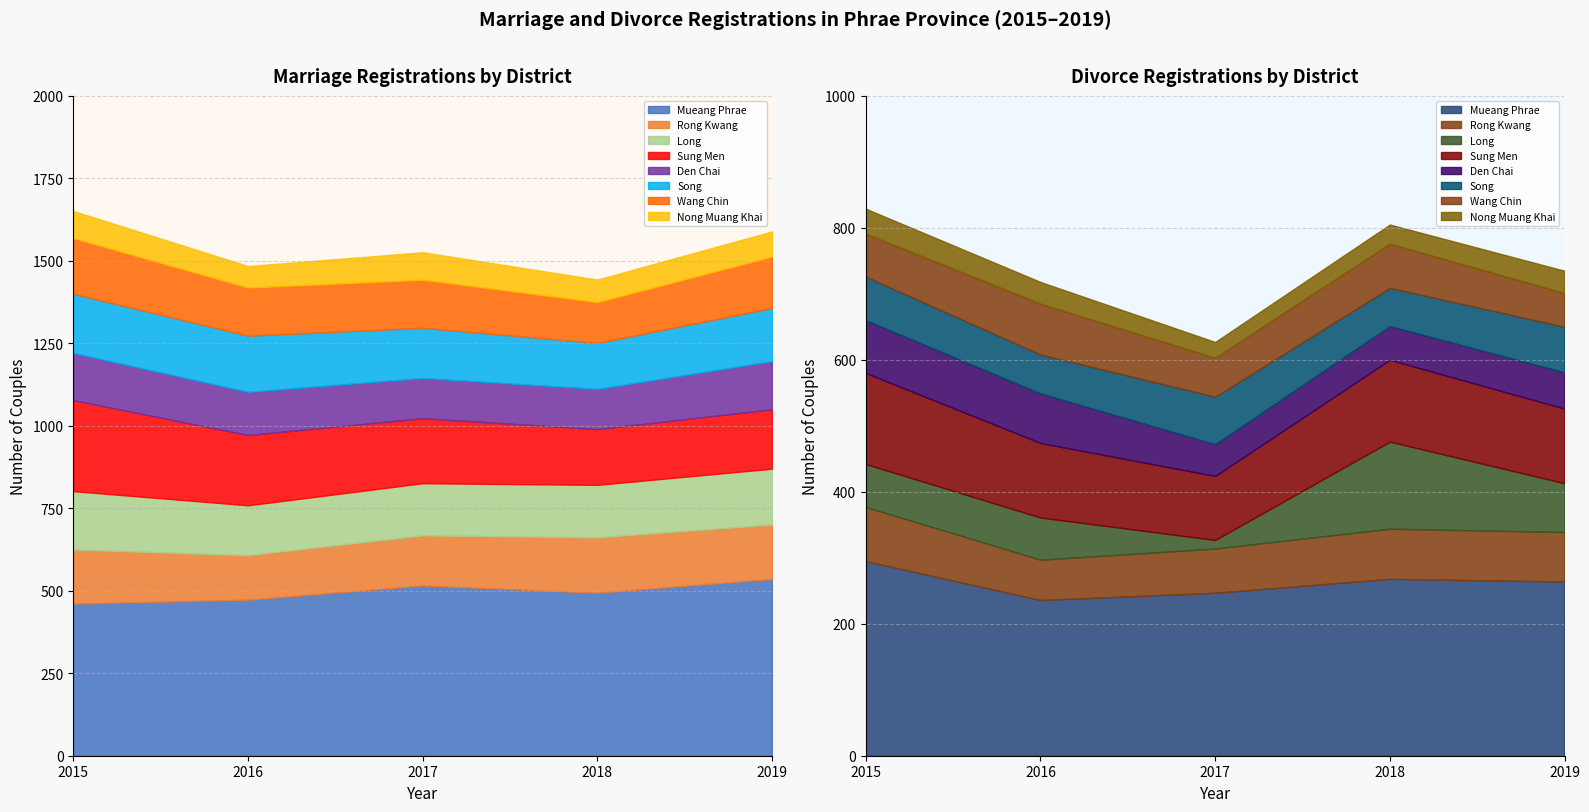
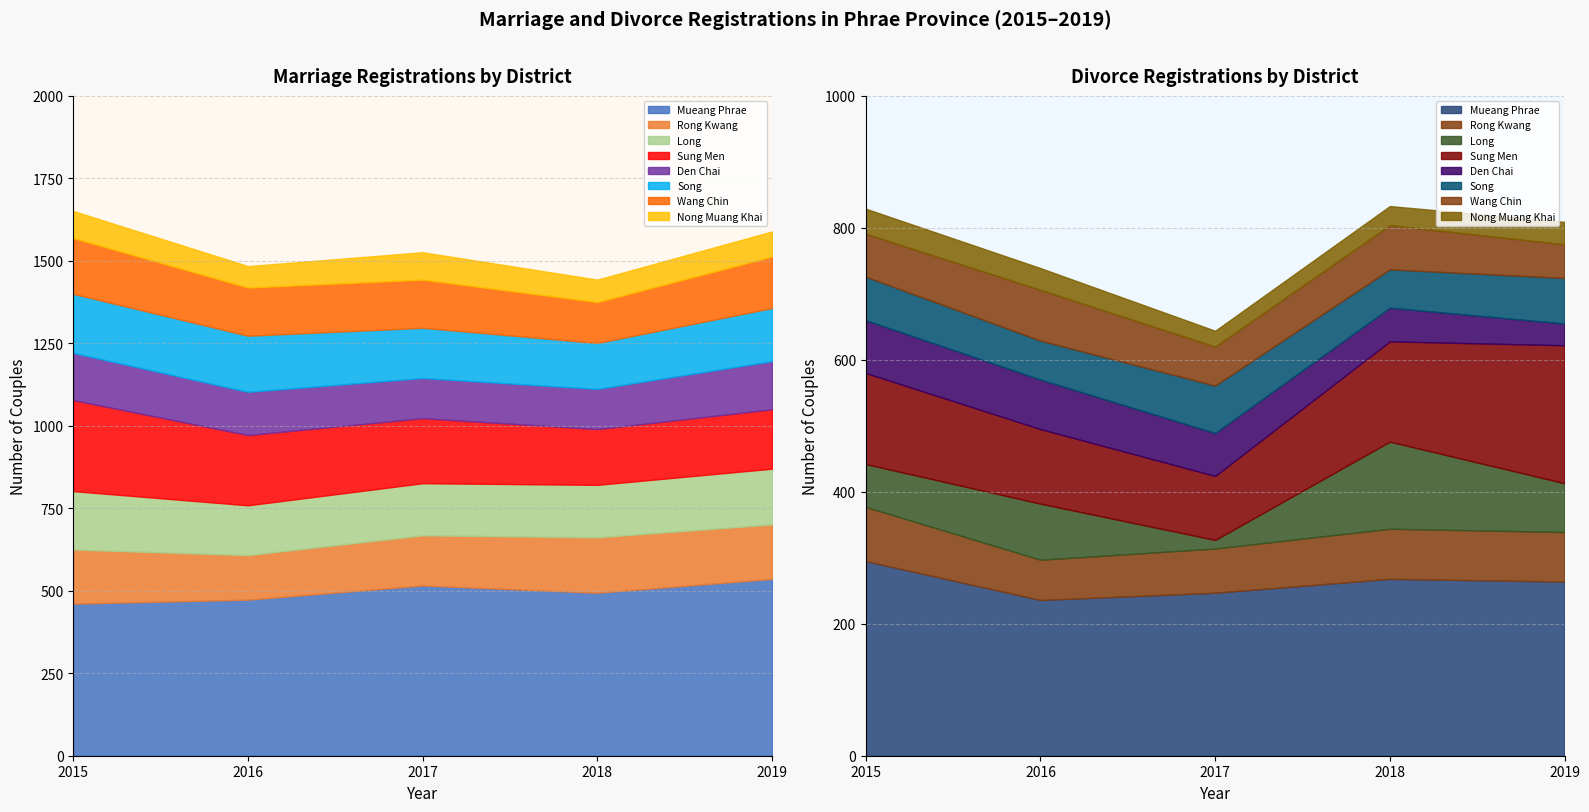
  {
    "Divorce Registrations by District": {
      "Long": {
        "2015": 70,
-       "2016": 60,
+       "2016": 90,
        "2017": 10,
        "2018": 130,
        "2019": 70
      },
      "Sung Men": {
        "2015": 140,
        "2016": 110,
        "2017": 100,
-       "2018": 120,
-       "2019": 110
+       "2018": 150,
+       "2019": 210
      },
      "Den Chai": {
        "2015": 80,
        "2016": 80,
-       "2017": 50,
+       "2017": 70,
        "2018": 50,
-       "2019": 60
+       "2019": 30
      }
    }
  }
